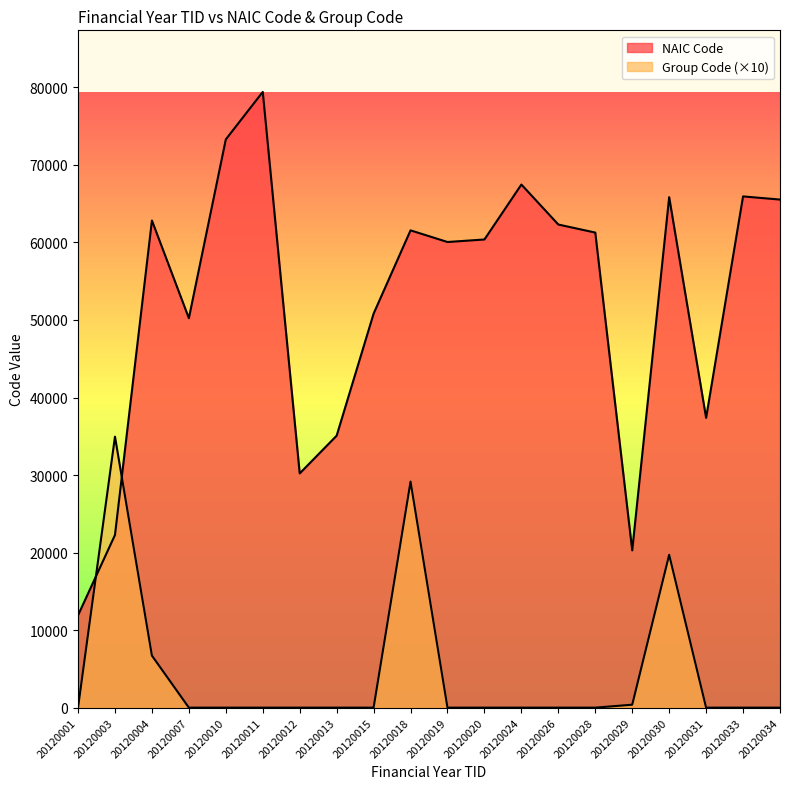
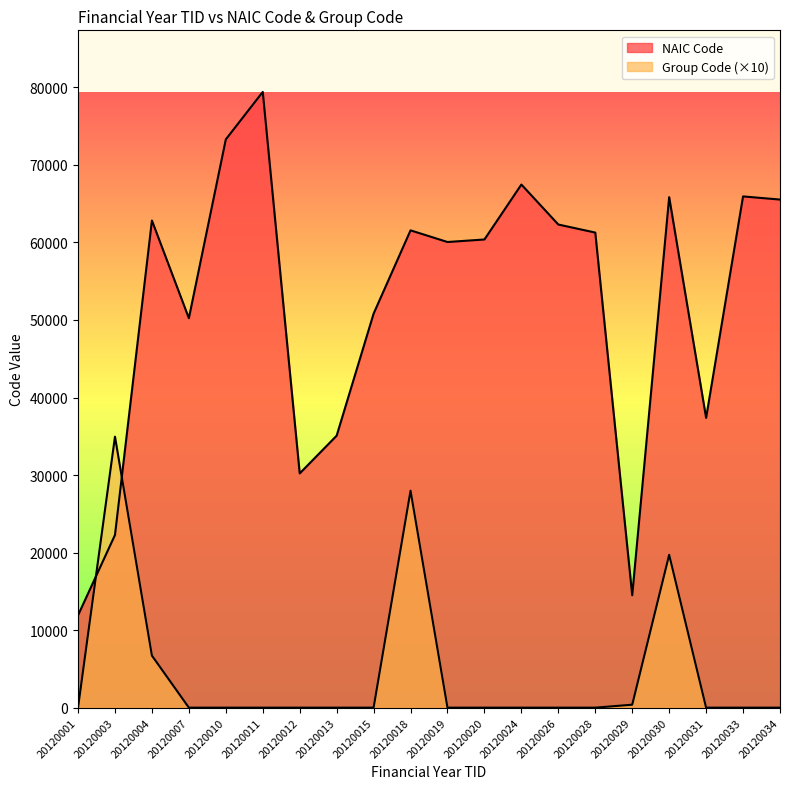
  {
    "NAIC Code": {
      "20120001": 12000,
      "20120003": 22000,
      "20120004": 63000,
      "20120007": 50000,
      "20120010": 73000,
      "20120011": 79000,
      "20120012": 30000,
      "20120013": 35000,
      "20120015": 51000,
      "20120018": 62000,
      "20120019": 60000,
      "20120020": 60000,
      "20120024": 67000,
      "20120026": 62000,
      "20120028": 61000,
-     "20120029": 20000,
+     "20120029": 14000,
      "20120030": 66000,
      "20120031": 37000,
      "20120033": 66000,
      "20120034": 66000
    },
    "Group Code (×10)": {
      "20120001": 0,
      "20120003": 35000,
      "20120004": 7000,
      "20120007": 0,
      "20120010": 0,
      "20120011": 0,
      "20120012": 0,
      "20120013": 0,
      "20120015": 0,
-     "20120018": 29000,
+     "20120018": 28000,
      "20120019": 0,
      "20120020": 0,
      "20120024": 0,
      "20120026": 0,
      "20120028": 0,
      "20120029": 0,
      "20120030": 20000,
      "20120031": 0,
      "20120033": 0,
      "20120034": 0
    }
  }
